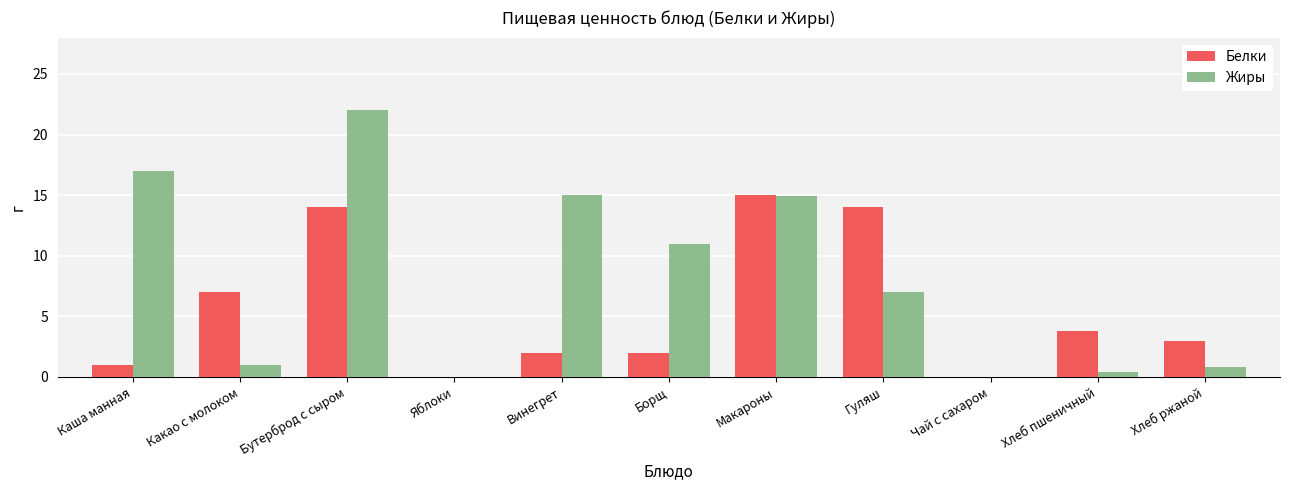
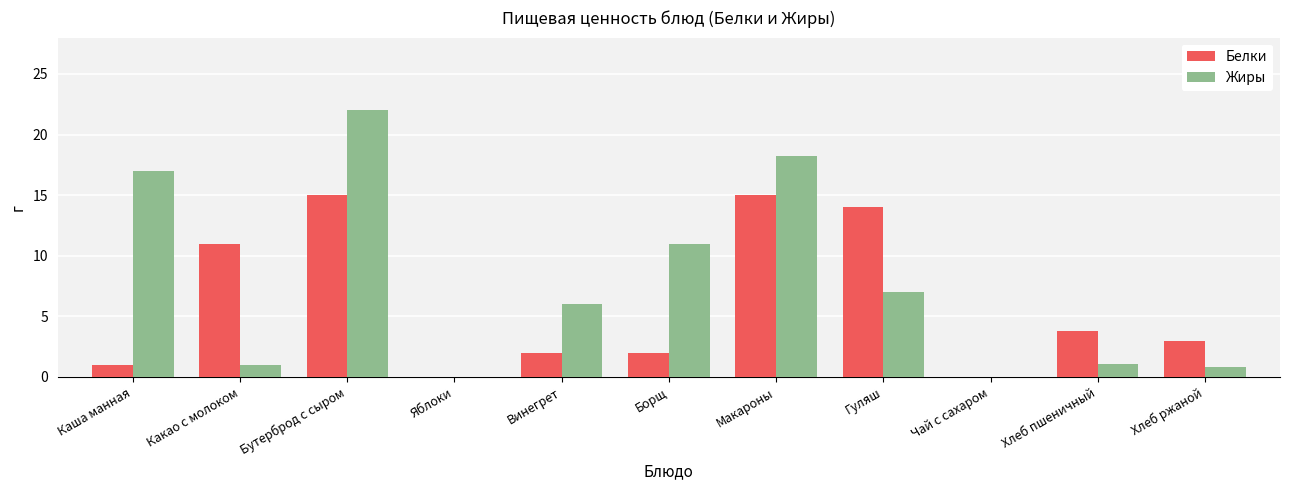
  {
    "Белки": {
      "Каша манная": 1,
-     "Какао с молоком": 7,
-     "Бутерброд с сыром": 14,
+     "Какао с молоком": 11,
+     "Бутерброд с сыром": 15,
      "Яблоки": 0,
      "Винегрет": 2,
      "Борщ": 2,
      "Макароны": 15,
      "Гуляш": 14,
      "Чай с сахаром": 0,
      "Хлеб пшеничный": 4,
      "Хлеб ржаной": 3
    },
    "Жиры": {
      "Каша манная": 17.0,
      "Какао с молоком": 1.0,
      "Бутерброд с сыром": 22.0,
      "Яблоки": 0.0,
-     "Винегрет": 15,
+     "Винегрет": 6,
      "Борщ": 11.0,
-     "Макароны": 14.9,
+     "Макароны": 18.2,
      "Гуляш": 7.0,
      "Чай с сахаром": 0.0,
-     "Хлеб пшеничный": 0.4,
+     "Хлеб пшеничный": 1.1,
      "Хлеб ржаной": 0.8
    }
  }
